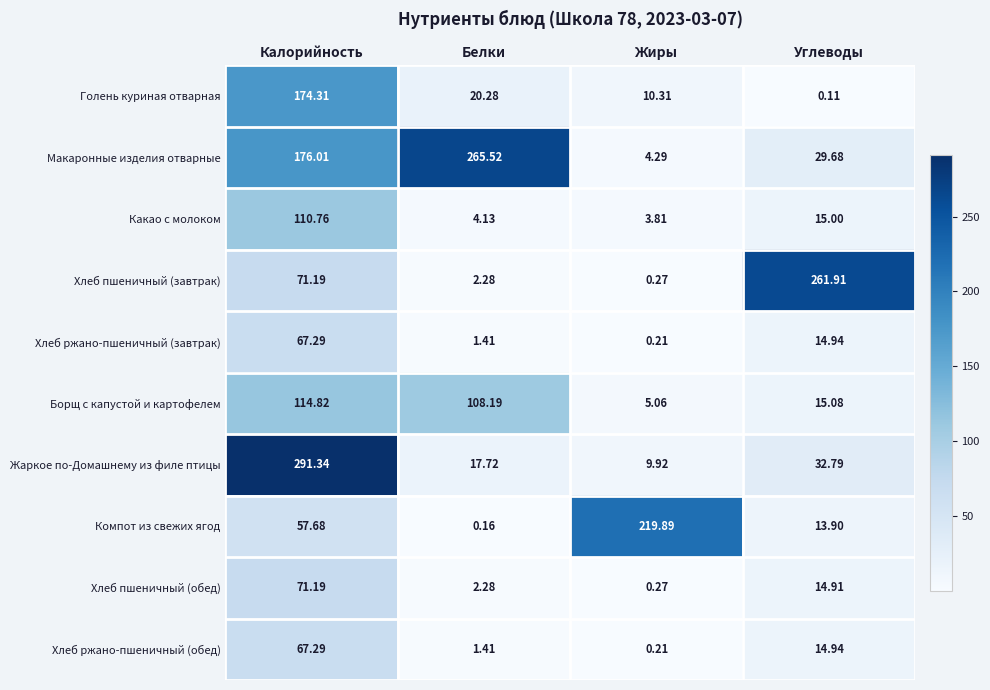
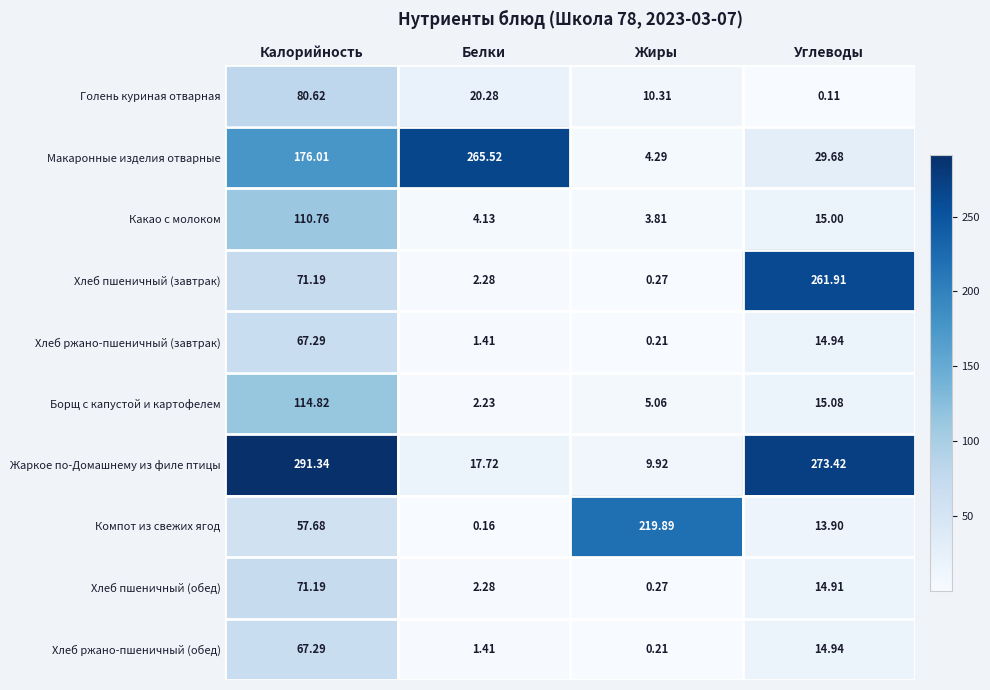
  {
    "Голень куриная отварная": {
-     "Калорийность": 174.31,
+     "Калорийность": 80.62,
      "Белки": 20.28,
      "Жиры": 10.31,
      "Углеводы": 0.11
    },
    "Макаронные изделия отварные": {
      "Калорийность": 176.01,
      "Белки": 265.52,
      "Жиры": 4.29,
      "Углеводы": 29.68
    },
    "Какао с молоком": {
      "Калорийность": 110.76,
      "Белки": 4.13,
      "Жиры": 3.81,
      "Углеводы": 15.00
    },
    "Хлеб пшеничный (завтрак)": {
      "Калорийность": 71.19,
      "Белки": 2.28,
      "Жиры": 0.27,
      "Углеводы": 261.91
    },
    "Хлеб ржано-пшеничный (завтрак)": {
      "Калорийность": 67.29,
      "Белки": 1.41,
      "Жиры": 0.21,
      "Углеводы": 14.94
    },
    "Борщ с капустой и картофелем": {
      "Калорийность": 114.82,
-     "Белки": 108.19,
+     "Белки": 2.23,
      "Жиры": 5.06,
      "Углеводы": 15.08
    },
    "Жаркое по-Домашнему из филе птицы": {
      "Калорийность": 291.34,
      "Белки": 17.72,
      "Жиры": 9.92,
-     "Углеводы": 32.79
+     "Углеводы": 273.42
    },
    "Компот из свежих ягод": {
      "Калорийность": 57.68,
      "Белки": 0.16,
      "Жиры": 219.89,
      "Углеводы": 13.90
    },
    "Хлеб пшеничный (обед)": {
      "Калорийность": 71.19,
      "Белки": 2.28,
      "Жиры": 0.27,
      "Углеводы": 14.91
    },
    "Хлеб ржано-пшеничный (обед)": {
      "Калорийность": 67.29,
      "Белки": 1.41,
      "Жиры": 0.21,
      "Углеводы": 14.94
    }
  }
